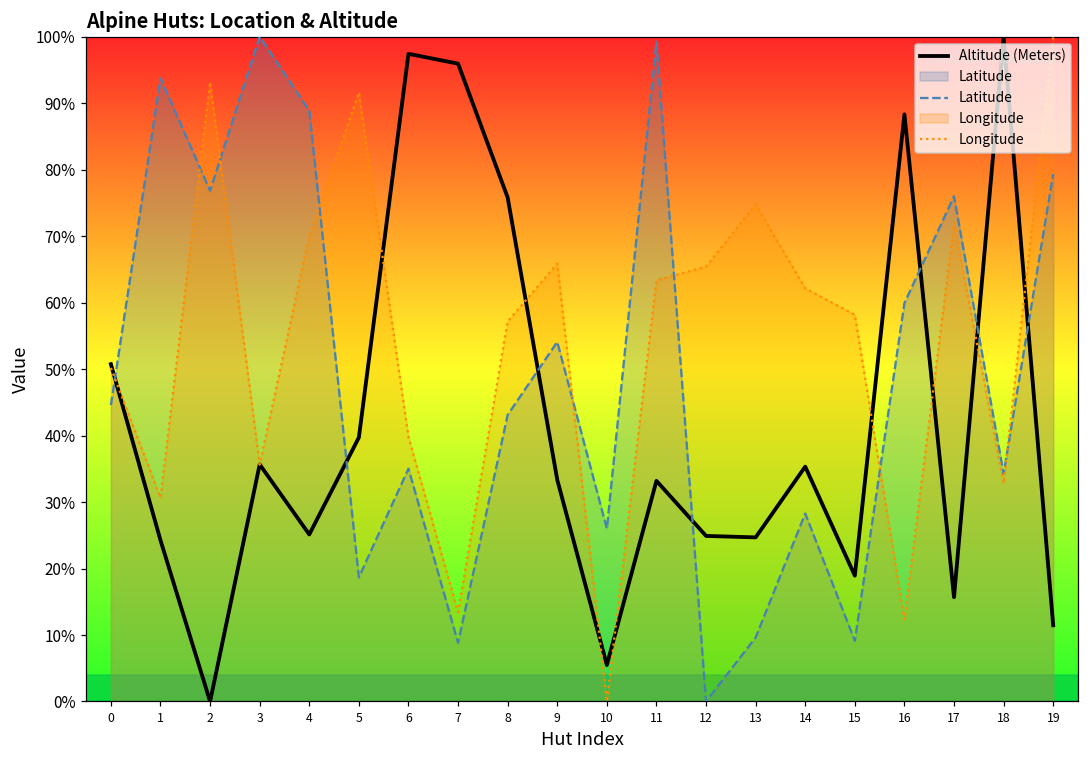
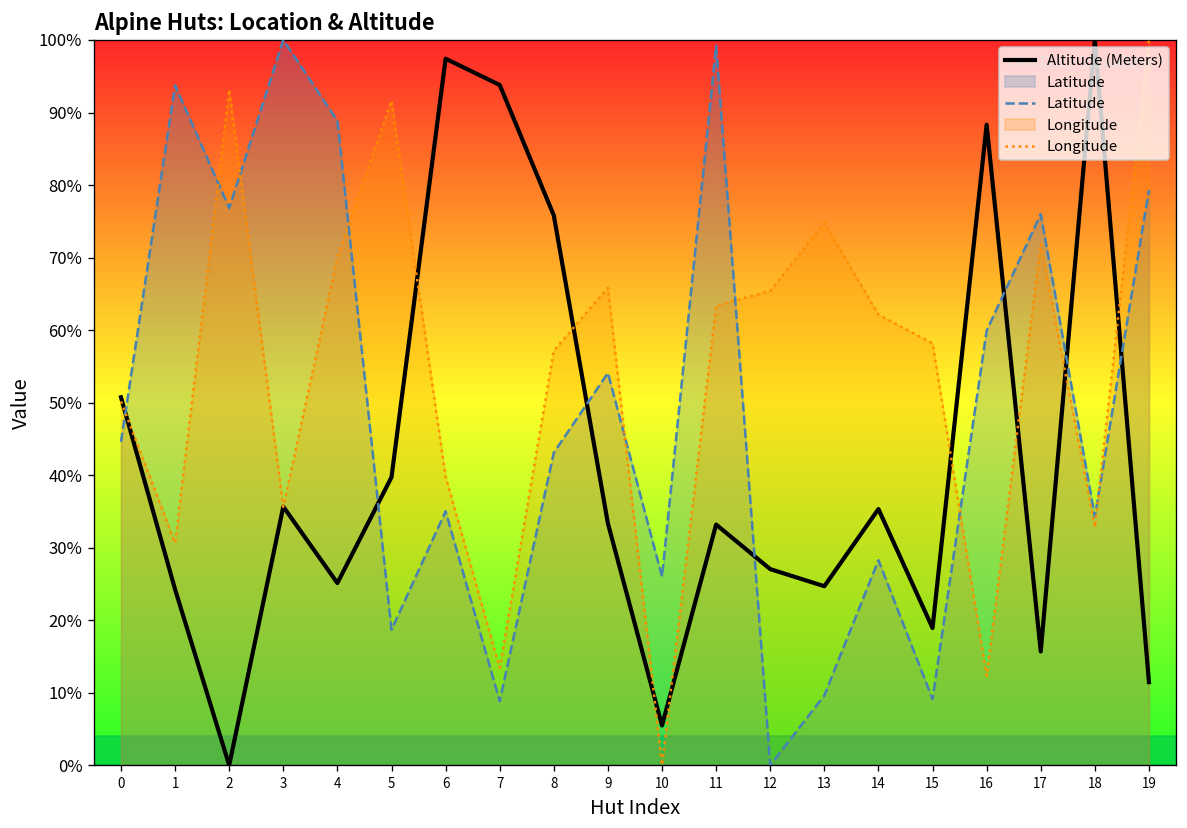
  {
    "Altitude (Meters)": {
      "0": "51%",
      "1": "24%",
      "4": "25%",
      "5": "40%",
      "6": "97%",
-     "7": "96%",
+     "7": "94%",
      "8": "76%",
      "9": "33%",
      "10": "5%",
      "11": "33%",
-     "12": "25%",
+     "12": "27%",
      "13": "25%",
      "14": "35%",
      "15": "19%",
      "16": "88%",
      "17": "16%",
      "18": "100%",
      "19": "11%"
    },
    "Latitude": {
      "0": "45%",
      "1": "94%",
      "2": "77%",
      "3": "100%",
      "4": "89%",
      "5": "19%",
      "6": "35%",
      "7": "9%",
      "8": "43%",
      "9": "54%",
      "10": "26%",
      "11": "99%",
      "13": "10%",
      "14": "28%",
      "15": "9%",
      "16": "60%",
      "17": "76%",
      "18": "34%",
      "19": "79%"
    },
    "Longitude": {
      "0": "50%",
      "1": "31%",
      "2": "93%",
      "4": "70%",
      "5": "92%",
      "6": "40%",
      "7": "13%",
      "8": "57%",
      "9": "66%",
      "11": "63%",
      "12": "65%",
      "13": "75%",
      "14": "62%",
      "15": "58%",
      "16": "12%",
      "17": "72%",
      "18": "33%",
      "19": "100%"
    }
  }
